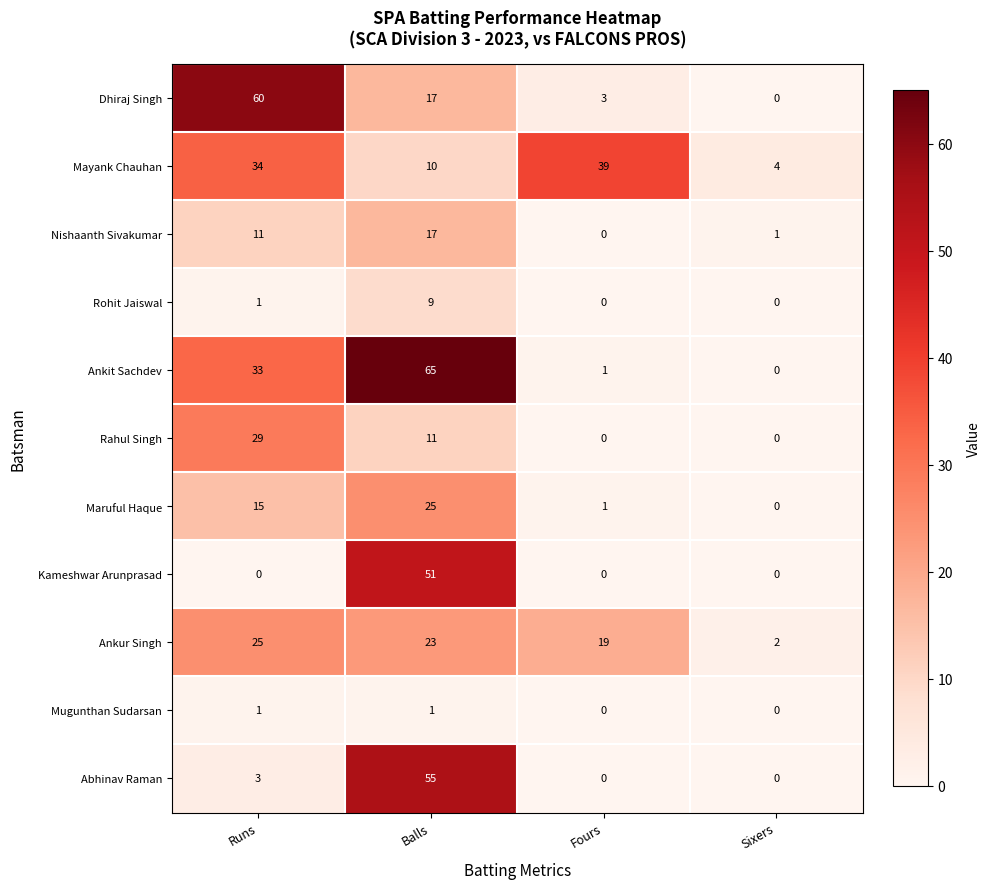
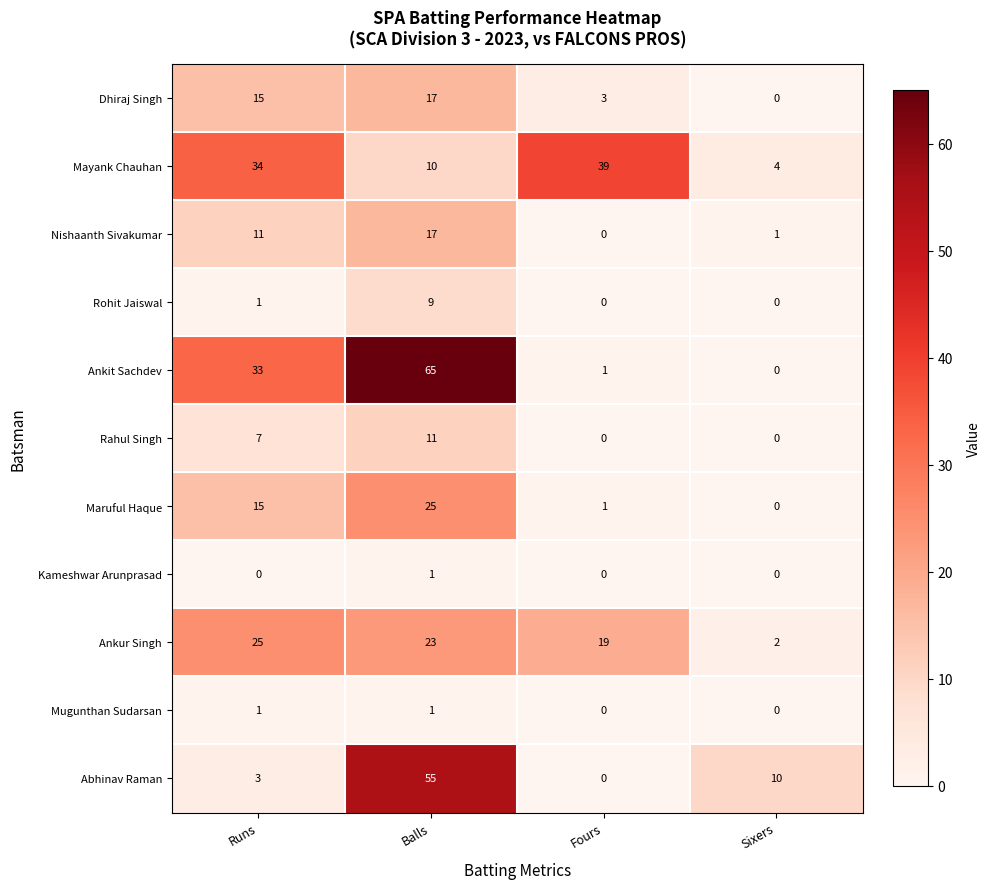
  {
    "Dhiraj Singh": {
-     "Runs": 60,
+     "Runs": 15,
      "Balls": 17,
      "Fours": 3,
      "Sixers": 0
    },
    "Mayank Chauhan": {
      "Runs": 34,
      "Balls": 10,
      "Fours": 39,
      "Sixers": 4
    },
    "Nishaanth Sivakumar": {
      "Runs": 11,
      "Balls": 17,
      "Fours": 0,
      "Sixers": 1
    },
    "Rohit Jaiswal": {
      "Runs": 1,
      "Balls": 9,
      "Fours": 0,
      "Sixers": 0
    },
    "Ankit Sachdev": {
      "Runs": 33,
      "Balls": 65,
      "Fours": 1,
      "Sixers": 0
    },
    "Rahul Singh": {
-     "Runs": 29,
+     "Runs": 7,
      "Balls": 11,
      "Fours": 0,
      "Sixers": 0
    },
    "Maruful Haque": {
      "Runs": 15,
      "Balls": 25,
      "Fours": 1,
      "Sixers": 0
    },
    "Kameshwar Arunprasad": {
      "Runs": 0,
-     "Balls": 51,
+     "Balls": 1,
      "Fours": 0,
      "Sixers": 0
    },
    "Ankur Singh": {
      "Runs": 25,
      "Balls": 23,
      "Fours": 19,
      "Sixers": 2
    },
    "Mugunthan Sudarsan": {
      "Runs": 1,
      "Balls": 1,
      "Fours": 0,
      "Sixers": 0
    },
    "Abhinav Raman": {
      "Runs": 3,
      "Balls": 55,
      "Fours": 0,
-     "Sixers": 0
+     "Sixers": 10
    }
  }
